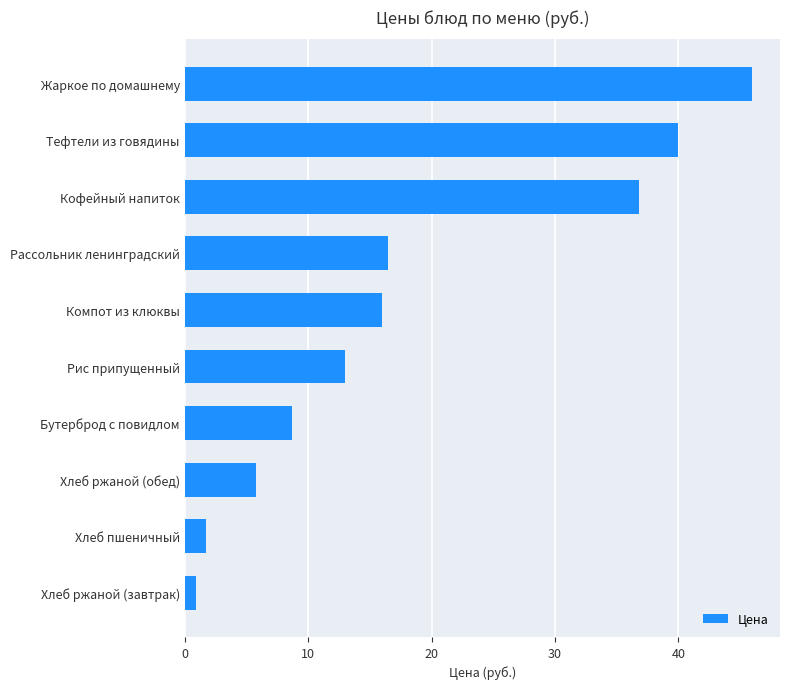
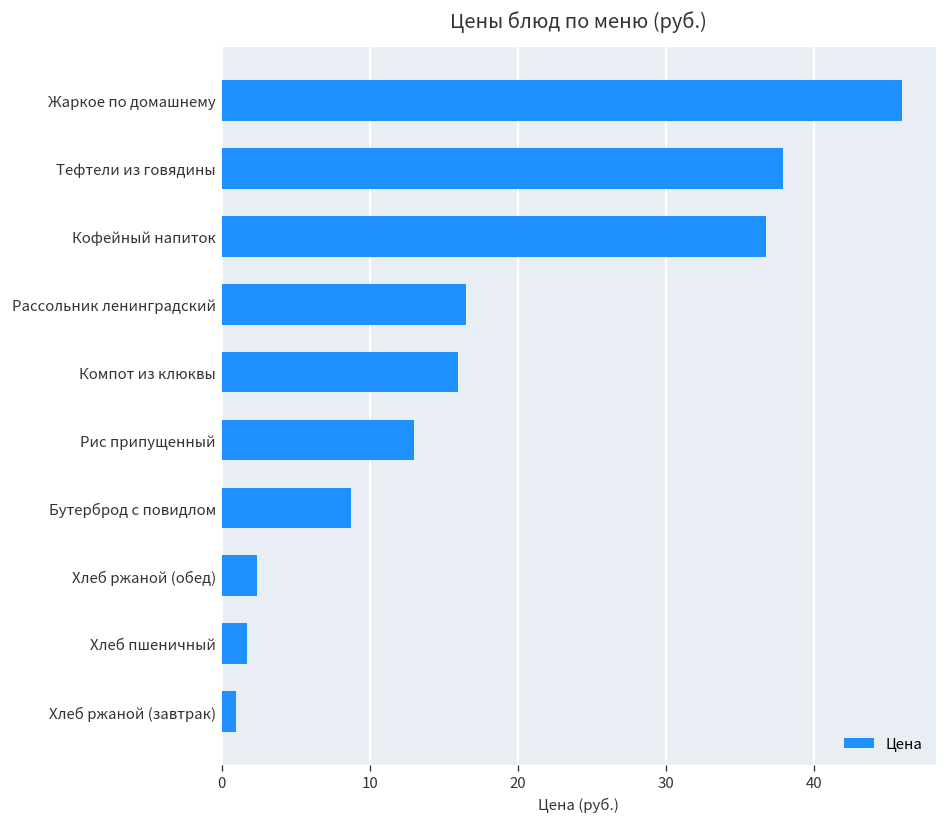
  {
    "Жаркое по домашнему": 45.9,
-   "Тефтели из говядины": 40.0,
+   "Тефтели из говядины": 37.9,
    "Кофейный напиток": 36.8,
    "Рассольник ленинградский": 16.5,
    "Компот из клюквы": 16.0,
    "Рис припущенный": 13.0,
    "Бутерброд с повидлом": 8.7,
-   "Хлеб ржаной (обед)": 5.8,
+   "Хлеб ржаной (обед)": 2.4,
    "Хлеб пшеничный": 1.7,
    "Хлеб ржаной (завтрак)": 1.0
  }
